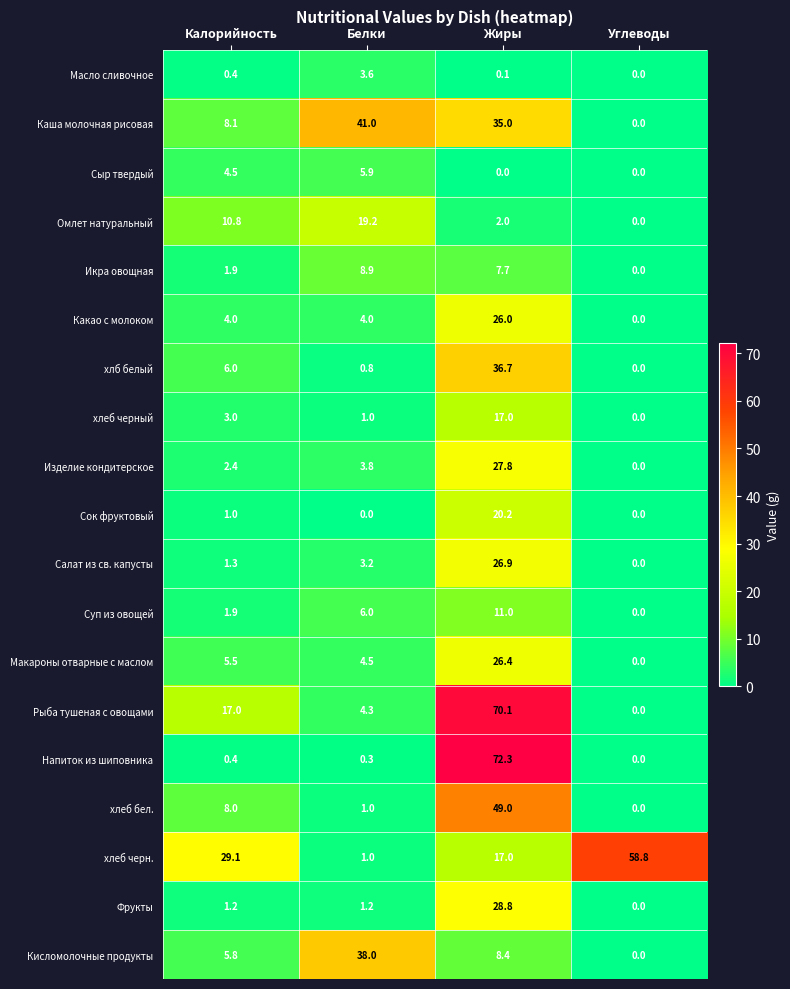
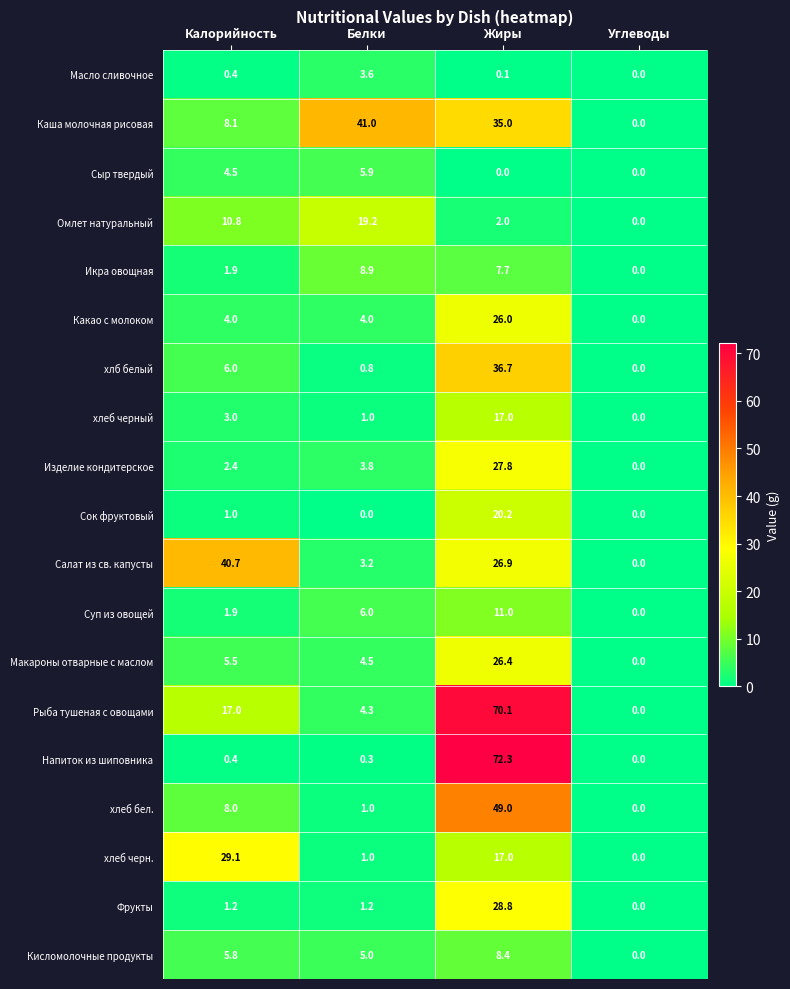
  {
    "Масло сливочное": {
      "Калорийность": 0.4,
      "Белки": 3.6,
      "Жиры": 0.1,
      "Углеводы": 0.0
    },
    "Каша молочная рисовая": {
      "Калорийность": 8.1,
      "Белки": 41.0,
      "Жиры": 35.0,
      "Углеводы": 0.0
    },
    "Сыр твердый": {
      "Калорийность": 4.5,
      "Белки": 5.9,
      "Жиры": 0.0,
      "Углеводы": 0.0
    },
    "Омлет натуральный": {
      "Калорийность": 10.8,
      "Белки": 19.2,
      "Жиры": 2.0,
      "Углеводы": 0.0
    },
    "Икра овощная": {
      "Калорийность": 1.9,
      "Белки": 8.9,
      "Жиры": 7.7,
      "Углеводы": 0.0
    },
    "Какао с молоком": {
      "Калорийность": 4.0,
      "Белки": 4.0,
      "Жиры": 26.0,
      "Углеводы": 0.0
    },
    "хлб белый": {
      "Калорийность": 6.0,
      "Белки": 0.8,
      "Жиры": 36.7,
      "Углеводы": 0.0
    },
    "хлеб черный": {
      "Калорийность": 3.0,
      "Белки": 1.0,
      "Жиры": 17.0,
      "Углеводы": 0.0
    },
    "Изделие кондитерское": {
      "Калорийность": 2.4,
      "Белки": 3.8,
      "Жиры": 27.8,
      "Углеводы": 0.0
    },
    "Сок фруктовый": {
      "Калорийность": 1.0,
      "Белки": 0.0,
      "Жиры": 20.2,
      "Углеводы": 0.0
    },
    "Салат из св. капусты": {
-     "Калорийность": 1.3,
+     "Калорийность": 40.7,
      "Белки": 3.2,
      "Жиры": 26.9,
      "Углеводы": 0.0
    },
    "Суп из овощей": {
      "Калорийность": 1.9,
      "Белки": 6.0,
      "Жиры": 11.0,
      "Углеводы": 0.0
    },
    "Макароны отварные с маслом": {
      "Калорийность": 5.5,
      "Белки": 4.5,
      "Жиры": 26.4,
      "Углеводы": 0.0
    },
    "Рыба тушеная с овощами": {
      "Калорийность": 17.0,
      "Белки": 4.3,
      "Жиры": 70.1,
      "Углеводы": 0.0
    },
    "Напиток из шиповника": {
      "Калорийность": 0.4,
      "Белки": 0.3,
      "Жиры": 72.3,
      "Углеводы": 0.0
    },
    "хлеб бел.": {
      "Калорийность": 8.0,
      "Белки": 1.0,
      "Жиры": 49.0,
      "Углеводы": 0.0
    },
    "хлеб черн.": {
      "Калорийность": 29.1,
      "Белки": 1.0,
      "Жиры": 17.0,
-     "Углеводы": 58.8
+     "Углеводы": 0.0
    },
    "Фрукты": {
      "Калорийность": 1.2,
      "Белки": 1.2,
      "Жиры": 28.8,
      "Углеводы": 0.0
    },
    "Кисломолочные продукты": {
      "Калорийность": 5.8,
-     "Белки": 38.0,
+     "Белки": 5.0,
      "Жиры": 8.4,
      "Углеводы": 0.0
    }
  }
